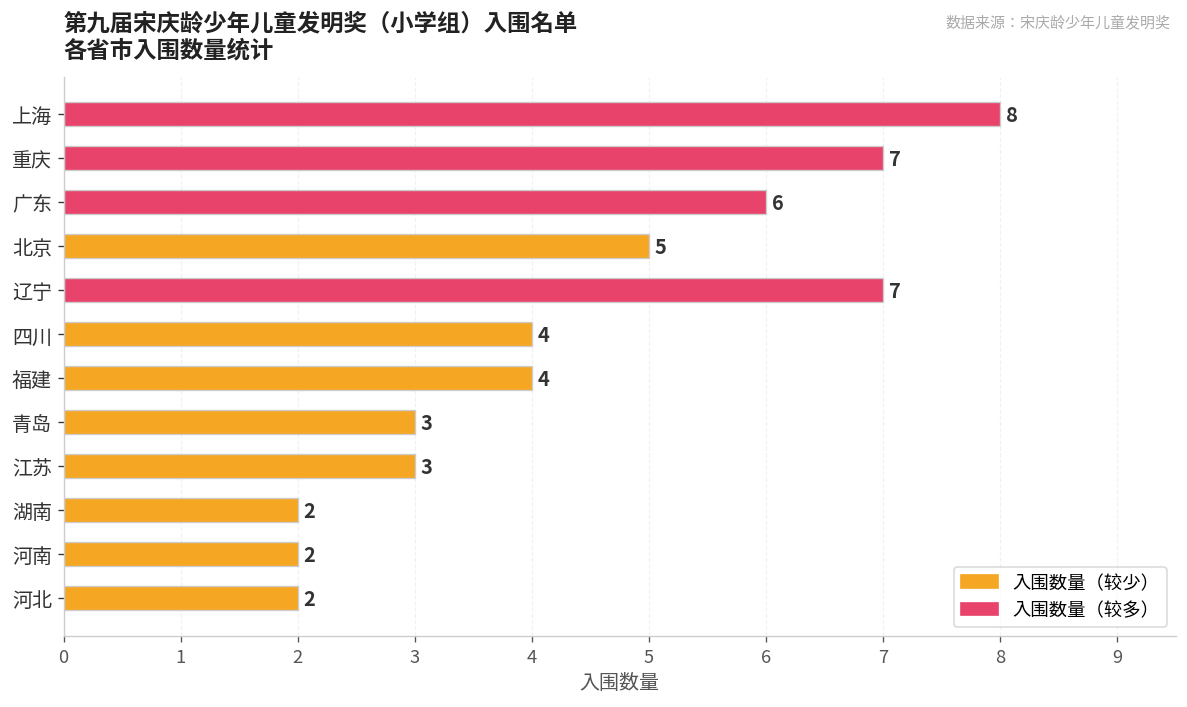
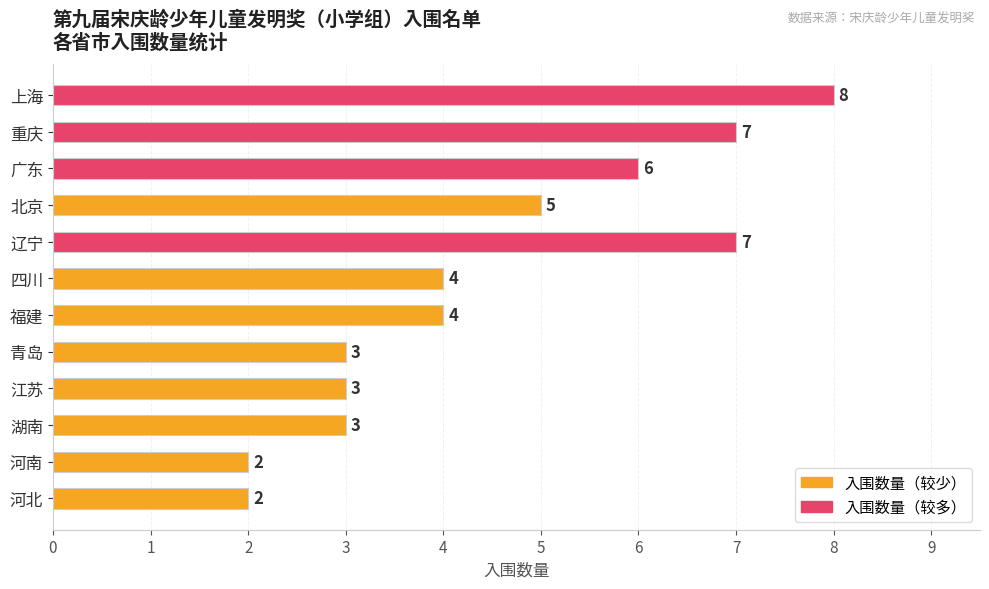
  {
    "上海": 8,
    "重庆": 7,
    "广东": 6,
    "北京": 5,
    "辽宁": 7,
    "四川": 4,
    "福建": 4,
    "青岛": 3,
    "江苏": 3,
-   "湖南": 2,
+   "湖南": 3,
    "河南": 2,
    "河北": 2
  }
